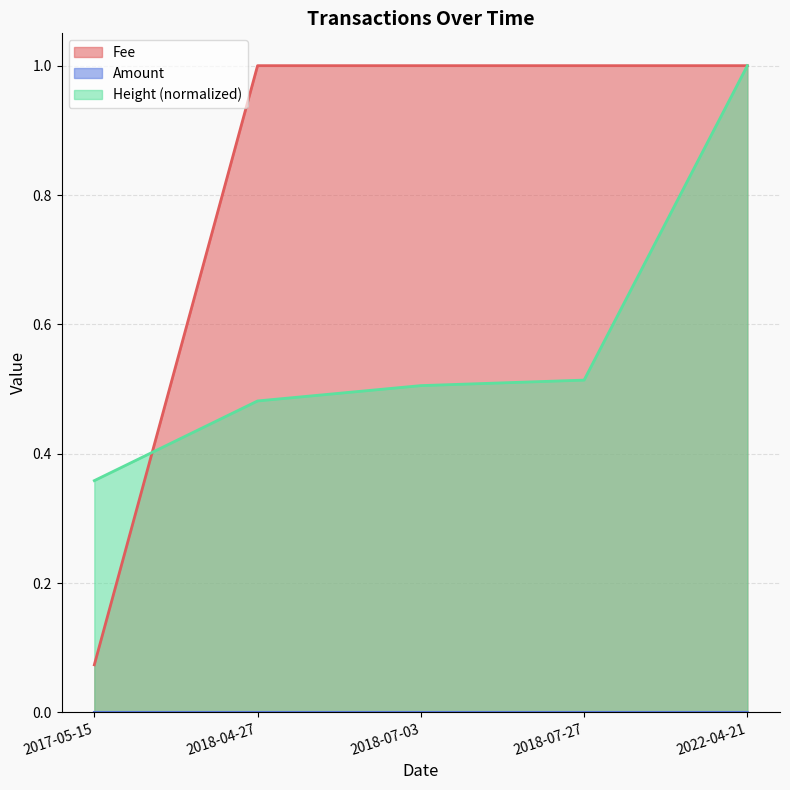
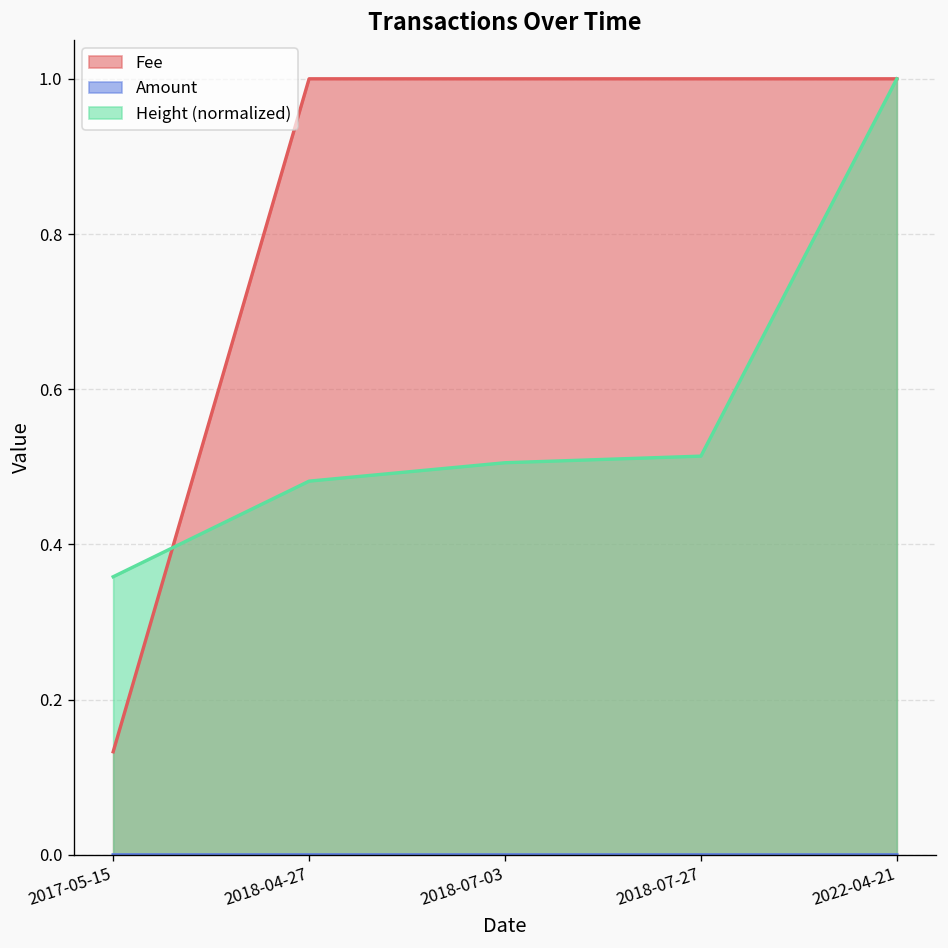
  {
    "Fee": {
-     "2017-05-15": 0.07,
+     "2017-05-15": 0.13,
      "2018-04-27": 1.00,
      "2018-07-03": 1.00,
      "2018-07-27": 1.00
    },
    "Amount": {
      "2017-05-15": 0.00,
      "2018-04-27": 0.00,
      "2018-07-03": 0.00,
      "2018-07-27": 0.00,
      "2022-04-21": 0.00
    },
    "Height (normalized)": {
      "2017-05-15": 0.36,
      "2018-04-27": 0.48,
      "2018-07-03": 0.51,
      "2018-07-27": 0.51
    }
  }
